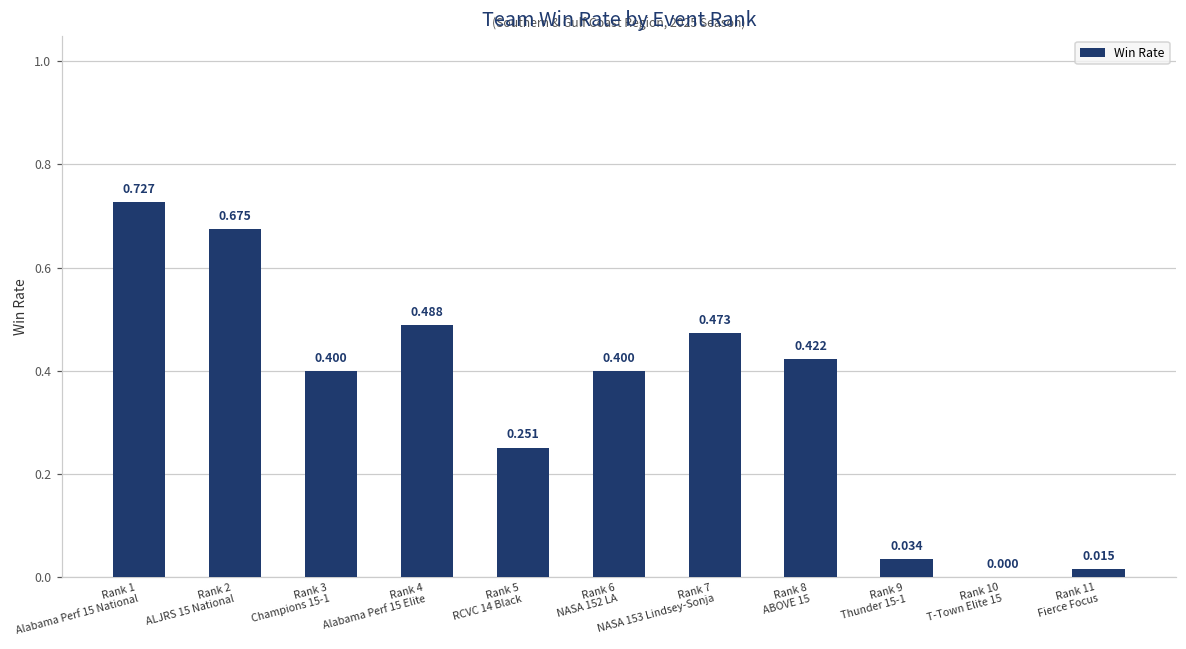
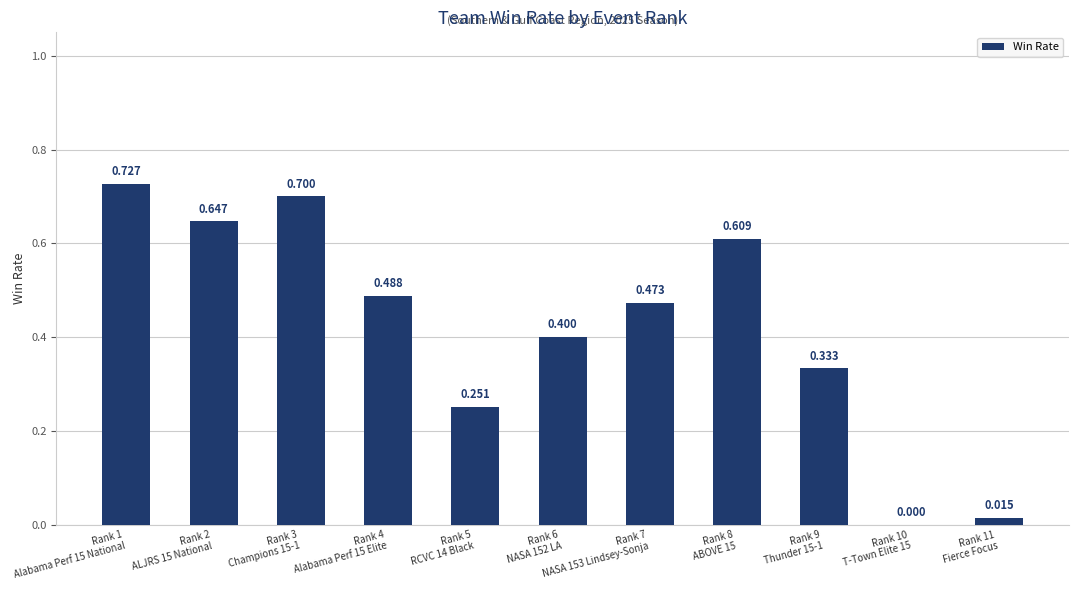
  {
    "Rank 1 Alabama Perf 15 National": 0.727,
-   "Rank 2 ALJRS 15 National": 0.675,
-   "Rank 3 Champions 15-1": 0.400,
+   "Rank 2 ALJRS 15 National": 0.647,
+   "Rank 3 Champions 15-1": 0.700,
    "Rank 4 Alabama Perf 15 Elite": 0.488,
    "Rank 5 RCVC 14 Black": 0.251,
    "Rank 6 NASA 152 LA": 0.400,
    "Rank 7 NASA 153 Lindsey-Sonja": 0.473,
-   "Rank 8 ABOVE 15": 0.422,
-   "Rank 9 Thunder 15-1": 0.034,
+   "Rank 8 ABOVE 15": 0.609,
+   "Rank 9 Thunder 15-1": 0.333,
    "Rank 10 T-Town Elite 15": 0.000,
    "Rank 11 Fierce Focus": 0.015
  }
